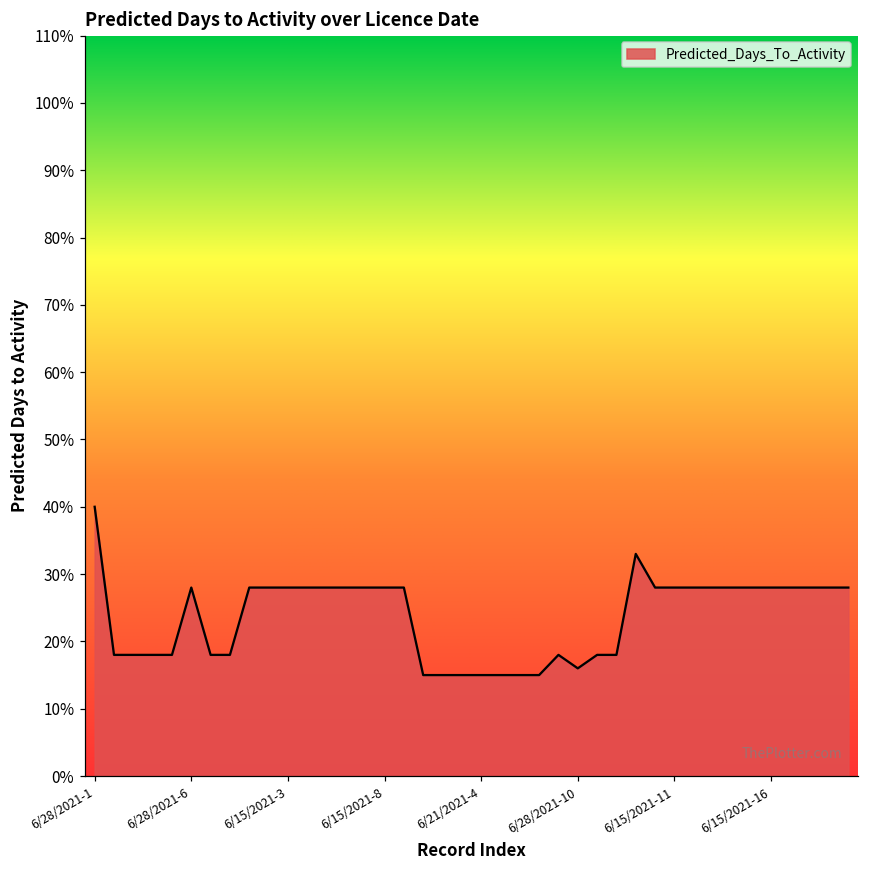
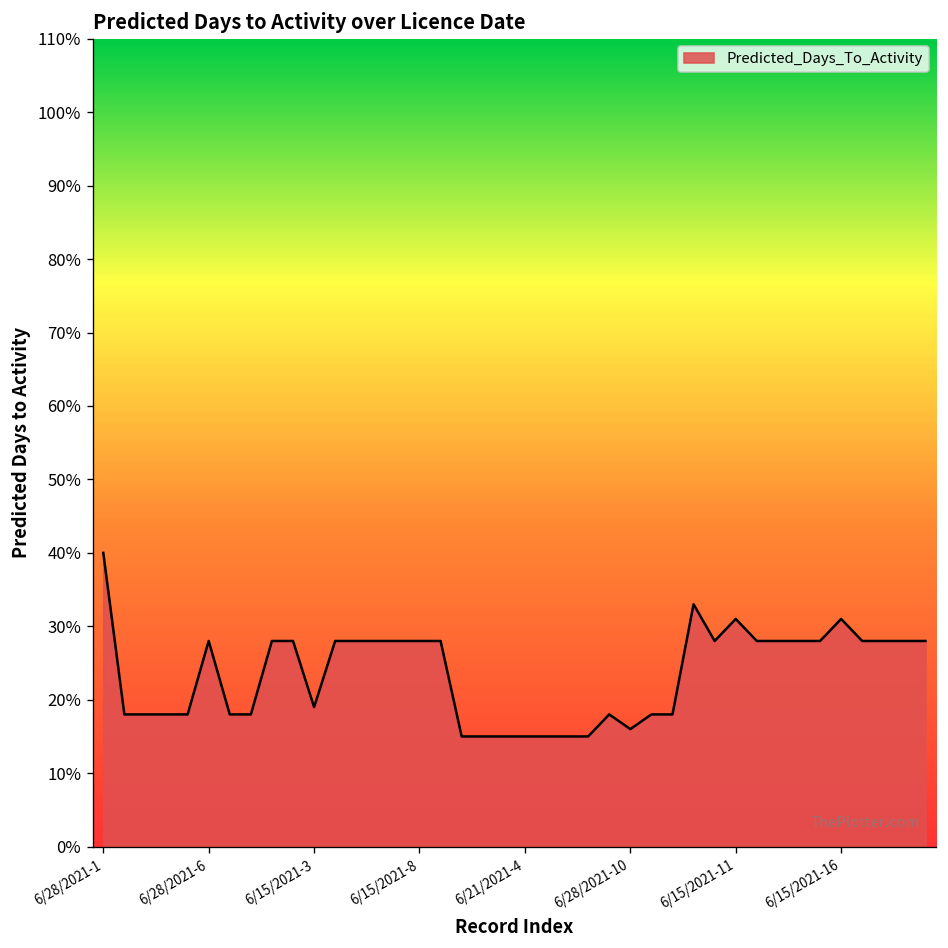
  {
    "6/28/2021-1": "40%",
    "6/28/2021-6": "28%",
-   "6/15/2021-3": "28%",
+   "6/15/2021-3": "19%",
    "6/15/2021-8": "28%",
    "6/21/2021-4": "15%",
    "6/28/2021-10": "16%",
-   "6/15/2021-11": "28%",
-   "6/15/2021-16": "28%"
+   "6/15/2021-11": "31%",
+   "6/15/2021-16": "31%"
  }
